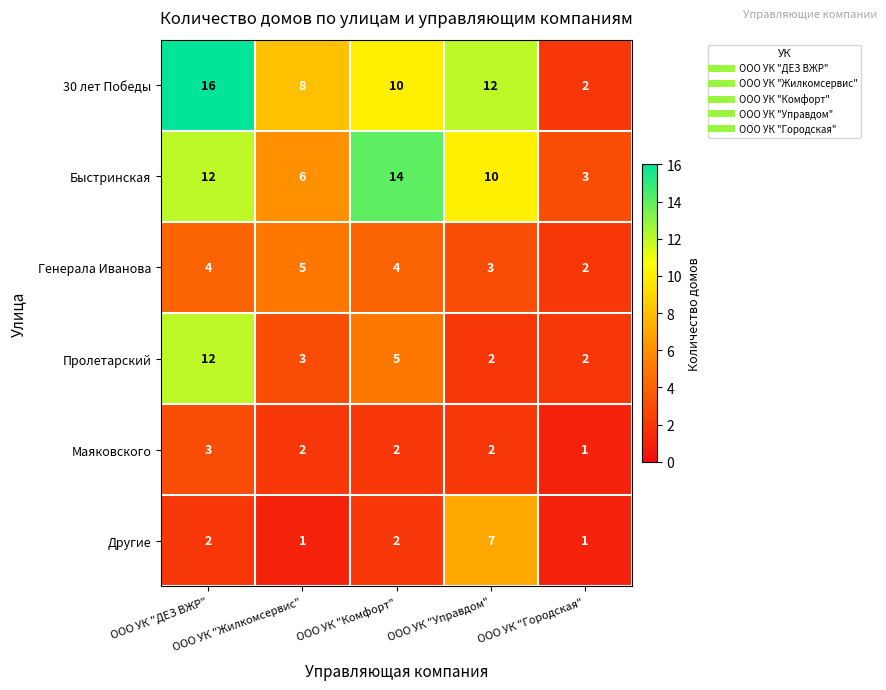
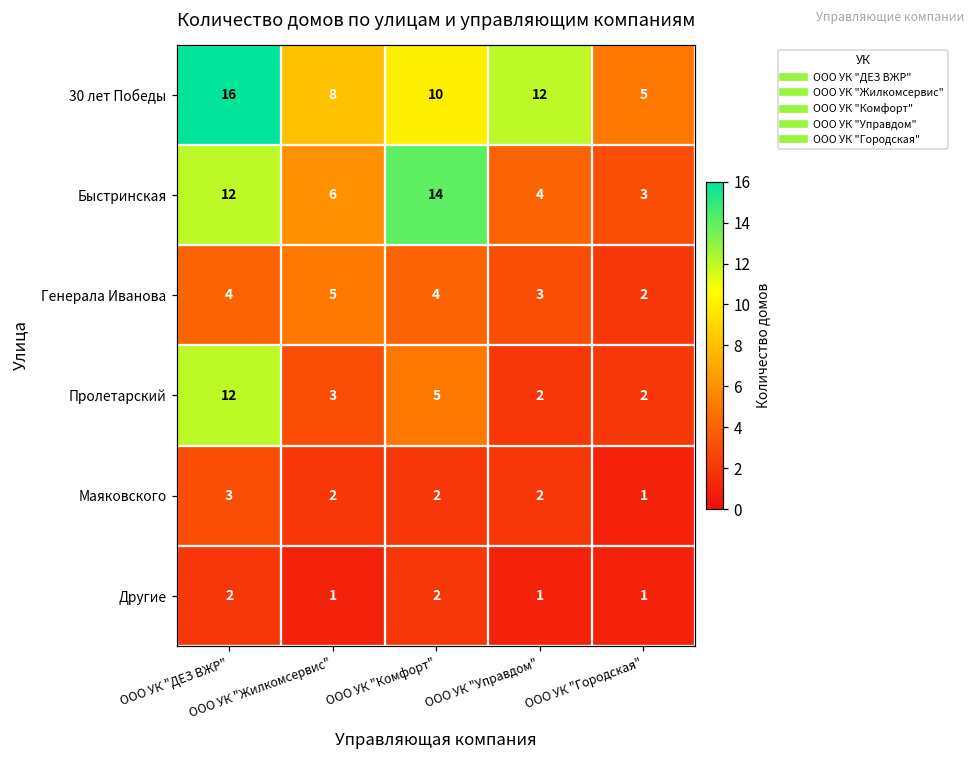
  {
    "30 лет Победы": {
      "ООО УК \"ДЕЗ ВЖР\"": 16,
      "ООО УК \"Жилкомсервис\"": 8,
      "ООО УК \"Комфорт\"": 10,
      "ООО УК \"Управдом\"": 12,
-     "ООО УК \"Городская\"": 2
+     "ООО УК \"Городская\"": 5
    },
    "Быстринская": {
      "ООО УК \"ДЕЗ ВЖР\"": 12,
      "ООО УК \"Жилкомсервис\"": 6,
      "ООО УК \"Комфорт\"": 14,
-     "ООО УК \"Управдом\"": 10,
+     "ООО УК \"Управдом\"": 4,
      "ООО УК \"Городская\"": 3
    },
    "Генерала Иванова": {
      "ООО УК \"ДЕЗ ВЖР\"": 4,
      "ООО УК \"Жилкомсервис\"": 5,
      "ООО УК \"Комфорт\"": 4,
      "ООО УК \"Управдом\"": 3,
      "ООО УК \"Городская\"": 2
    },
    "Пролетарский": {
      "ООО УК \"ДЕЗ ВЖР\"": 12,
      "ООО УК \"Жилкомсервис\"": 3,
      "ООО УК \"Комфорт\"": 5,
      "ООО УК \"Управдом\"": 2,
      "ООО УК \"Городская\"": 2
    },
    "Маяковского": {
      "ООО УК \"ДЕЗ ВЖР\"": 3,
      "ООО УК \"Жилкомсервис\"": 2,
      "ООО УК \"Комфорт\"": 2,
      "ООО УК \"Управдом\"": 2,
      "ООО УК \"Городская\"": 1
    },
    "Другие": {
      "ООО УК \"ДЕЗ ВЖР\"": 2,
      "ООО УК \"Жилкомсервис\"": 1,
      "ООО УК \"Комфорт\"": 2,
-     "ООО УК \"Управдом\"": 7,
+     "ООО УК \"Управдом\"": 1,
      "ООО УК \"Городская\"": 1
    }
  }
